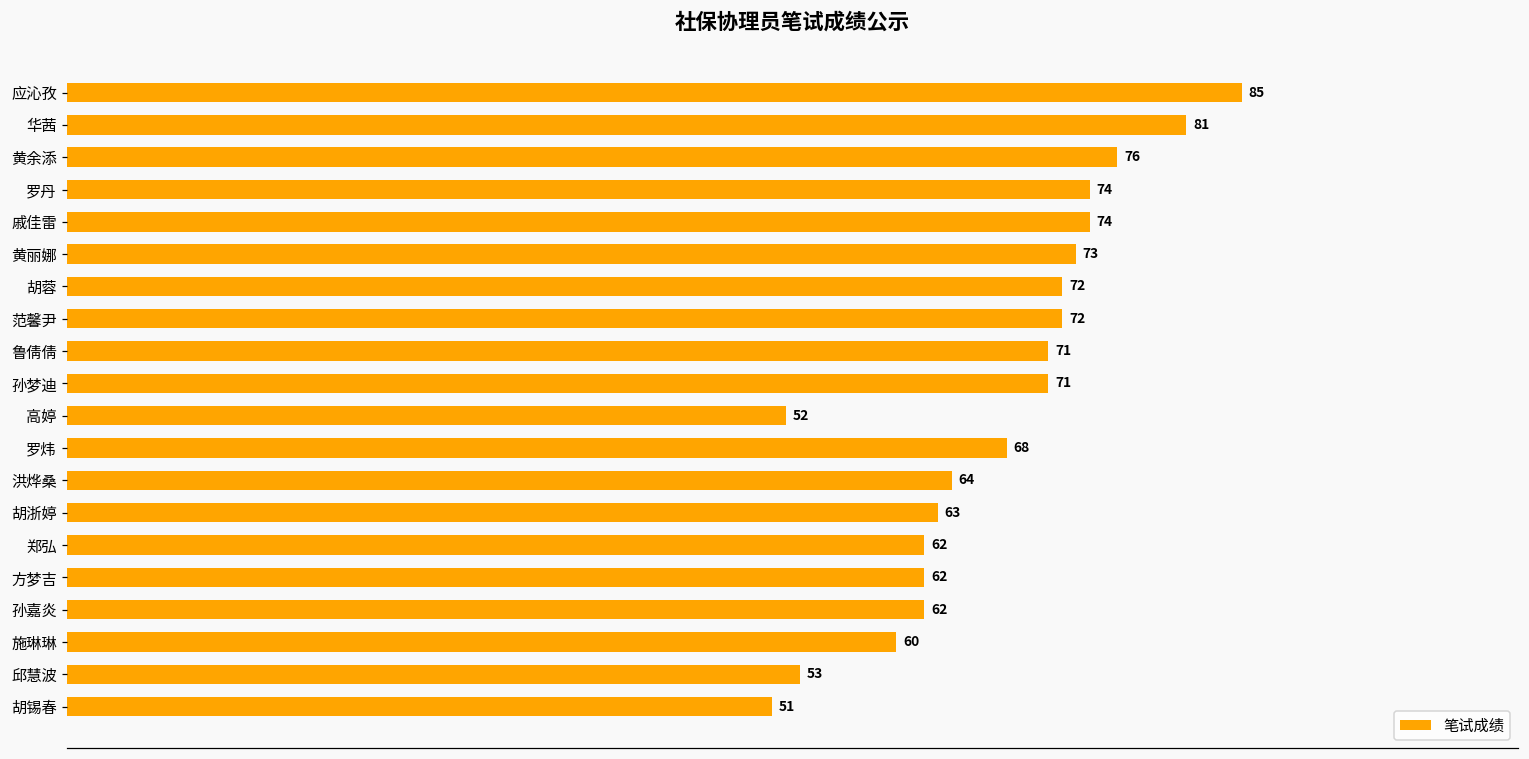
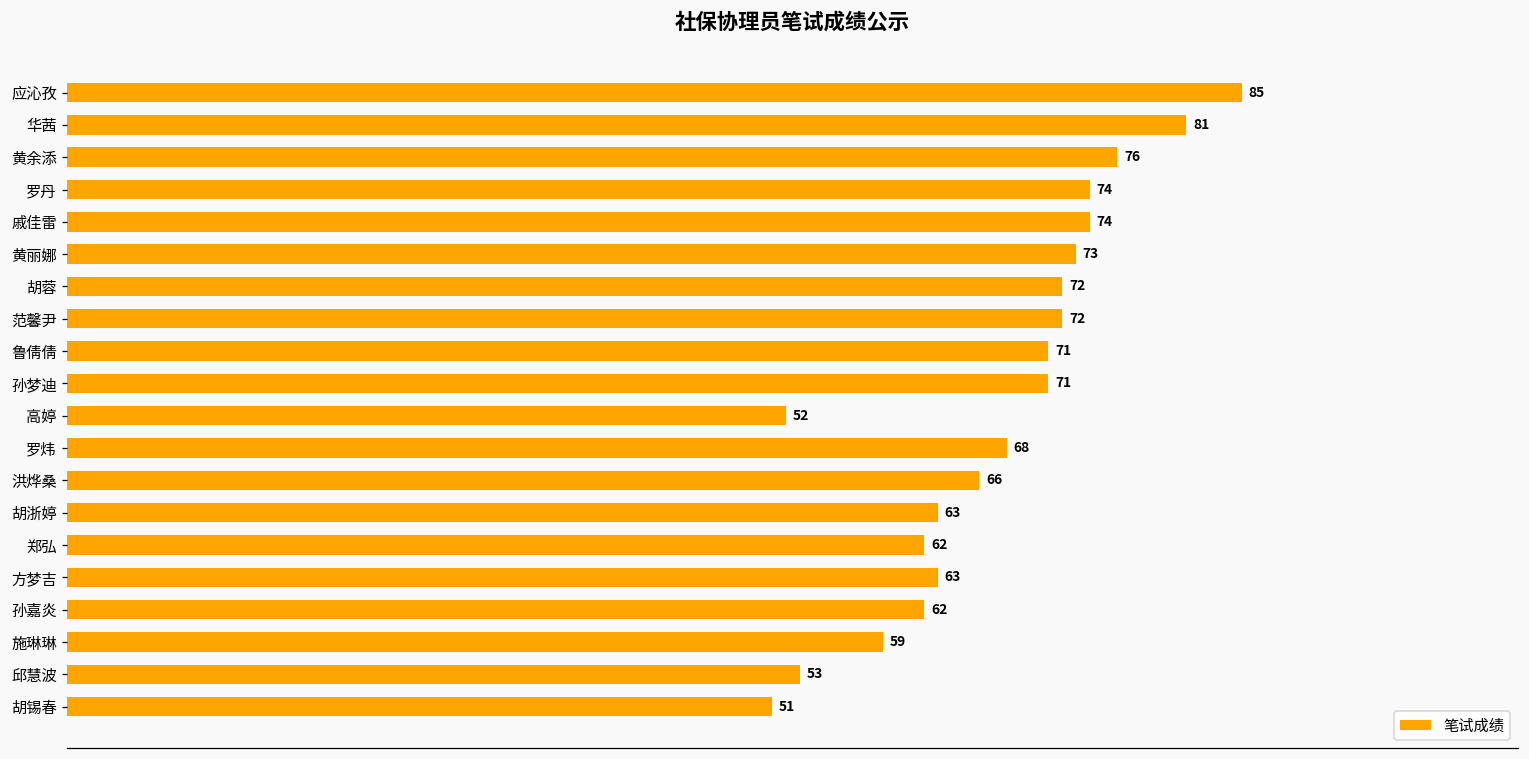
  {
    "应沁孜": 85,
    "华茜": 81,
    "黄余添": 76,
    "罗丹": 74,
    "戚佳雷": 74,
    "黄丽娜": 73,
    "胡蓉": 72,
    "范馨尹": 72,
    "鲁倩倩": 71,
    "孙梦迪": 71,
    "高婷": 52,
    "罗炜": 68,
-   "洪烨桑": 64,
+   "洪烨桑": 66,
    "胡浙婷": 63,
    "郑弘": 62,
-   "方梦吉": 62,
+   "方梦吉": 63,
    "孙嘉炎": 62,
-   "施琳琳": 60,
+   "施琳琳": 59,
    "邱慧波": 53,
    "胡锡春": 51
  }
